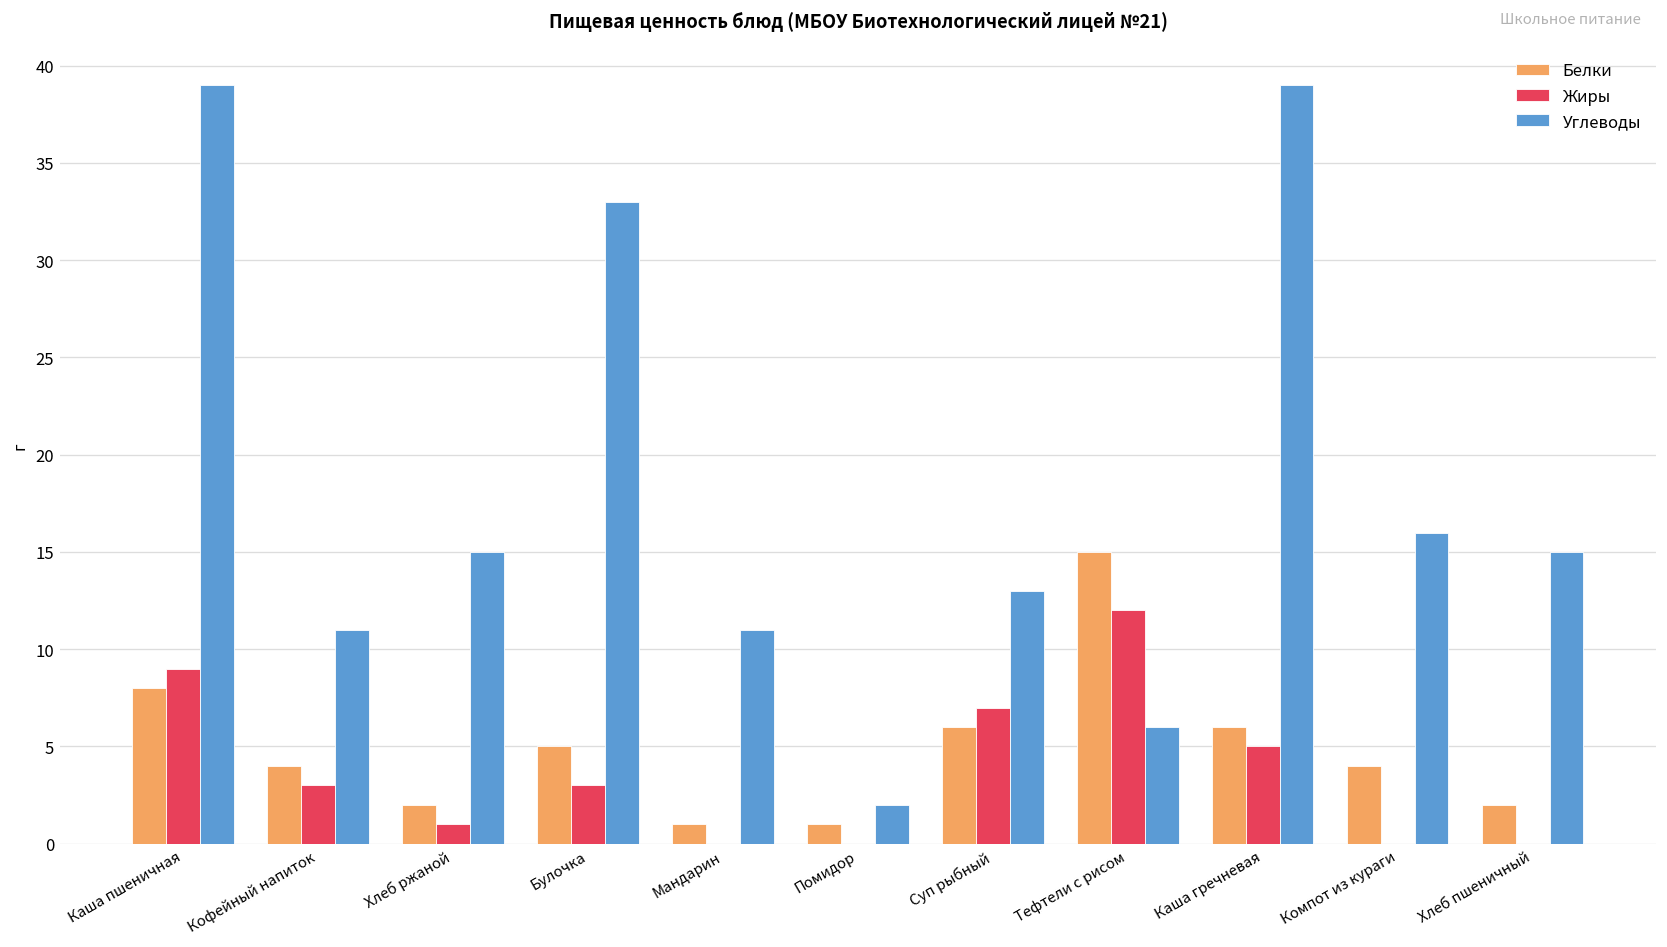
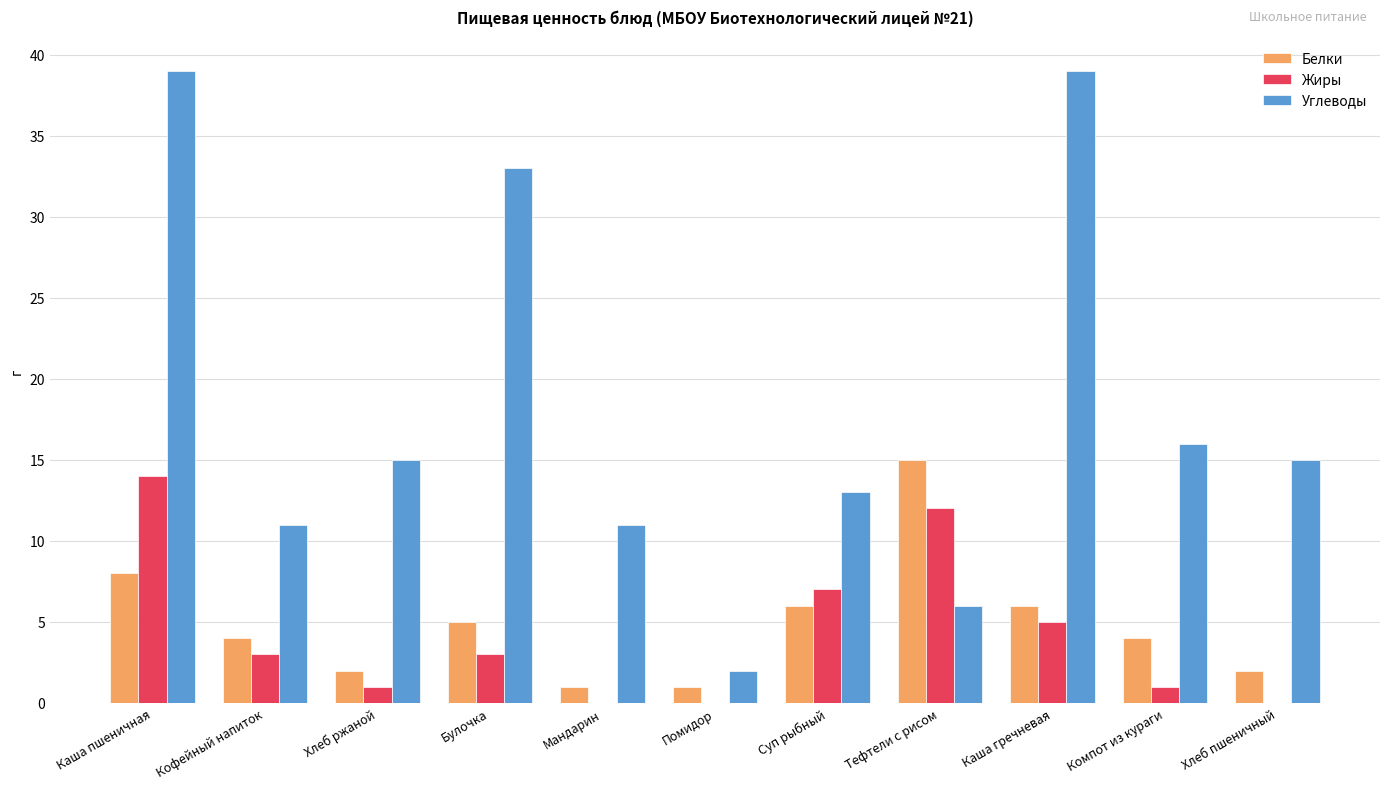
  {
    "Белки": {
      "Каша пшеничная": 8,
      "Кофейный напиток": 4,
      "Хлеб ржаной": 2,
      "Булочка": 5,
      "Мандарин": 1,
      "Помидор": 1,
      "Суп рыбный": 6,
      "Тефтели с рисом": 15,
      "Каша гречневая": 6,
      "Компот из кураги": 4,
      "Хлеб пшеничный": 2
    },
    "Жиры": {
-     "Каша пшеничная": 9,
+     "Каша пшеничная": 14,
      "Кофейный напиток": 3,
      "Хлеб ржаной": 1,
      "Булочка": 3,
      "Мандарин": 0,
      "Помидор": 0,
      "Суп рыбный": 7,
      "Тефтели с рисом": 12,
      "Каша гречневая": 5,
-     "Компот из кураги": 0,
+     "Компот из кураги": 1,
      "Хлеб пшеничный": 0
    },
    "Углеводы": {
      "Каша пшеничная": 39,
      "Кофейный напиток": 11,
      "Хлеб ржаной": 15,
      "Булочка": 33,
      "Мандарин": 11,
      "Помидор": 2,
      "Суп рыбный": 13,
      "Тефтели с рисом": 6,
      "Каша гречневая": 39,
      "Компот из кураги": 16,
      "Хлеб пшеничный": 15
    }
  }
